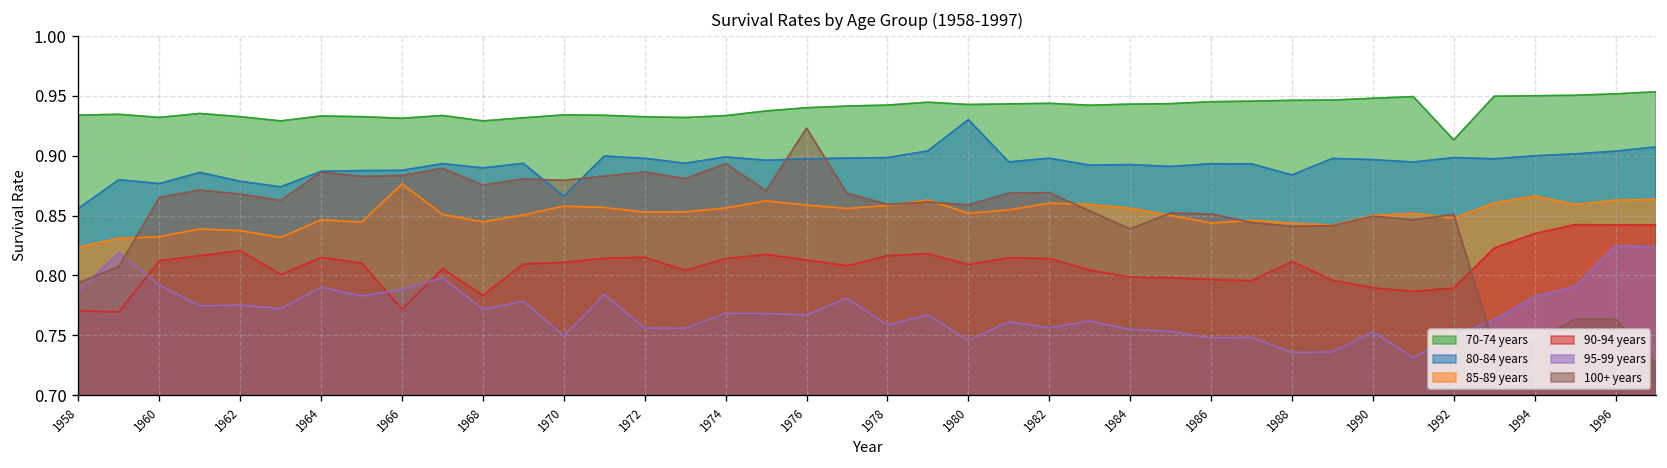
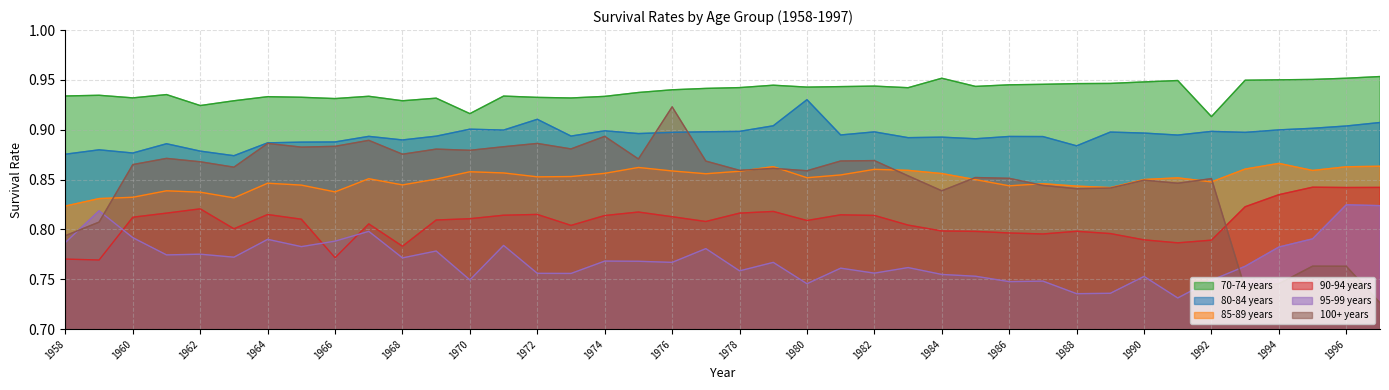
  {
    "70-74 years": {
      "1958": 0.93,
      "1960": 0.93,
-     "1962": 0.93,
+     "1962": 0.92,
      "1964": 0.93,
      "1966": 0.93,
      "1968": 0.93,
-     "1970": 0.93,
+     "1970": 0.92,
      "1972": 0.93,
      "1974": 0.93,
      "1976": 0.94,
      "1978": 0.94,
      "1980": 0.94,
      "1982": 0.94,
-     "1984": 0.94,
+     "1984": 0.95,
      "1986": 0.95,
      "1988": 0.95,
      "1990": 0.95,
      "1992": 0.91,
      "1994": 0.95,
      "1996": 0.95
    },
    "80-84 years": {
-     "1958": 0.86,
+     "1958": 0.88,
      "1960": 0.88,
      "1962": 0.88,
      "1966": 0.89,
      "1968": 0.89,
-     "1970": 0.87,
-     "1972": 0.90,
+     "1970": 0.90,
+     "1972": 0.91,
      "1974": 0.90,
      "1976": 0.90,
      "1978": 0.90,
      "1980": 0.93,
      "1982": 0.90,
      "1984": 0.89,
      "1986": 0.89,
      "1988": 0.88,
      "1990": 0.90,
      "1992": 0.90,
      "1994": 0.90,
      "1996": 0.90
    },
    "85-89 years": {
      "1958": 0.82,
      "1960": 0.83,
      "1962": 0.84,
      "1964": 0.85,
-     "1966": 0.88,
+     "1966": 0.84,
      "1968": 0.84,
      "1970": 0.86,
      "1972": 0.85,
      "1974": 0.86,
      "1976": 0.86,
      "1980": 0.85,
      "1982": 0.86,
      "1984": 0.86,
      "1986": 0.84,
      "1988": 0.84,
      "1992": 0.85,
      "1994": 0.87,
      "1996": 0.86
    },
    "90-94 years": {
      "1958": 0.77,
      "1960": 0.81,
      "1962": 0.82,
      "1964": 0.82,
      "1966": 0.77,
      "1968": 0.78,
      "1970": 0.81,
      "1972": 0.82,
      "1974": 0.81,
      "1976": 0.81,
      "1978": 0.82,
      "1980": 0.81,
      "1982": 0.81,
      "1984": 0.80,
      "1986": 0.80,
-     "1988": 0.81,
+     "1988": 0.80,
      "1990": 0.79,
      "1992": 0.79,
      "1994": 0.83,
      "1996": 0.84
    },
    "95-99 years": {
      "1958": 0.79,
      "1960": 0.79,
      "1962": 0.78,
      "1964": 0.79,
      "1966": 0.79,
      "1968": 0.77,
      "1970": 0.75,
      "1972": 0.76,
      "1974": 0.77,
      "1976": 0.77,
      "1978": 0.76,
      "1980": 0.75,
      "1982": 0.76,
      "1984": 0.75,
      "1986": 0.75,
      "1988": 0.74,
      "1990": 0.75,
      "1994": 0.78,
      "1996": 0.82
    },
    "100+ years": {
      "1958": 0.79,
      "1960": 0.87,
      "1962": 0.87,
      "1966": 0.88,
      "1968": 0.88,
      "1970": 0.88,
      "1972": 0.89,
      "1974": 0.89,
      "1976": 0.92,
      "1980": 0.86,
      "1982": 0.87,
      "1984": 0.84,
      "1986": 0.85,
      "1988": 0.84,
      "1992": 0.85,
      "1996": 0.76
    }
  }
